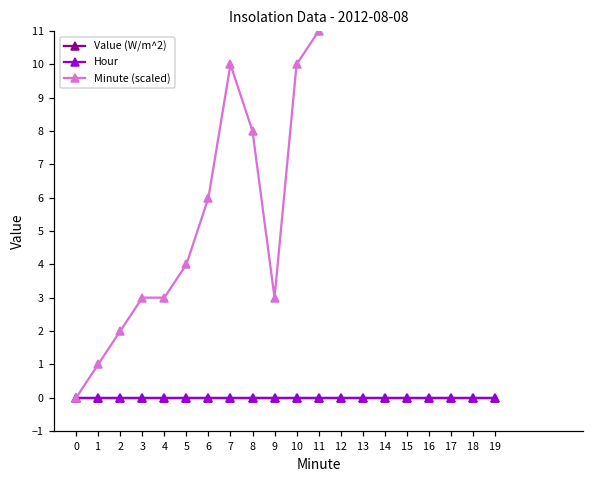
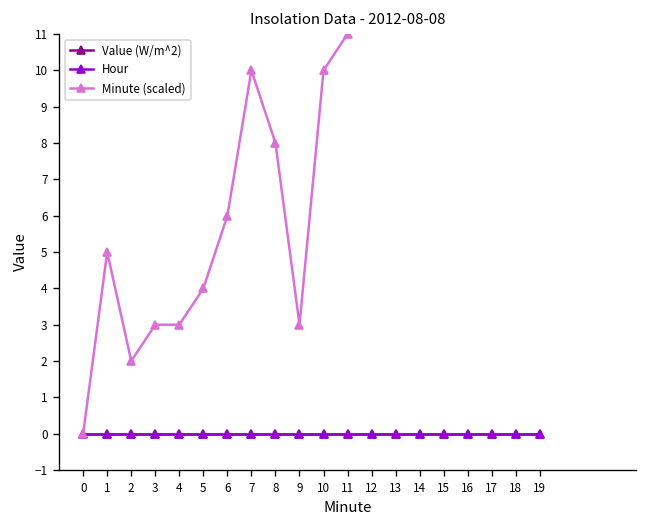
  {
    "Hour": {
      "1": 0,
      "2": 0,
      "3": 0,
      "4": 0,
      "5": 0,
      "6": 0,
      "7": 0,
      "8": 0,
      "9": 0,
      "10": 0,
      "11": 0,
      "12": 0,
      "13": 0,
      "14": 0,
      "15": 0,
      "16": 0,
      "17": 0,
      "18": 0,
      "19": 0
    },
    "Minute (scaled)": {
-     "1": 1,
+     "1": 5,
      "2": 2,
      "3": 3,
      "4": 3,
      "5": 4,
      "6": 6,
      "7": 10,
      "8": 8,
      "9": 3,
      "10": 10,
      "11": 11
    }
  }
